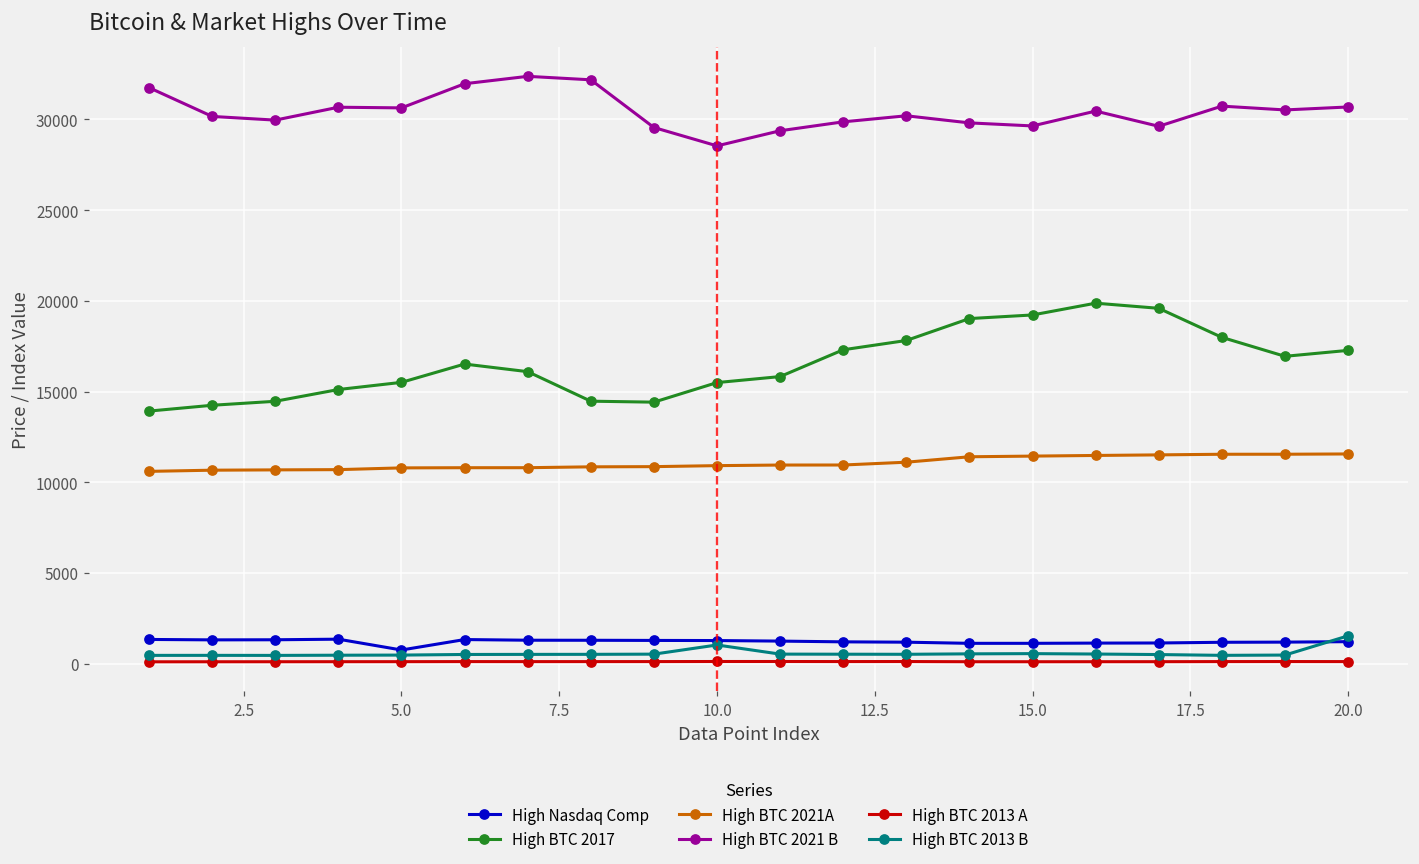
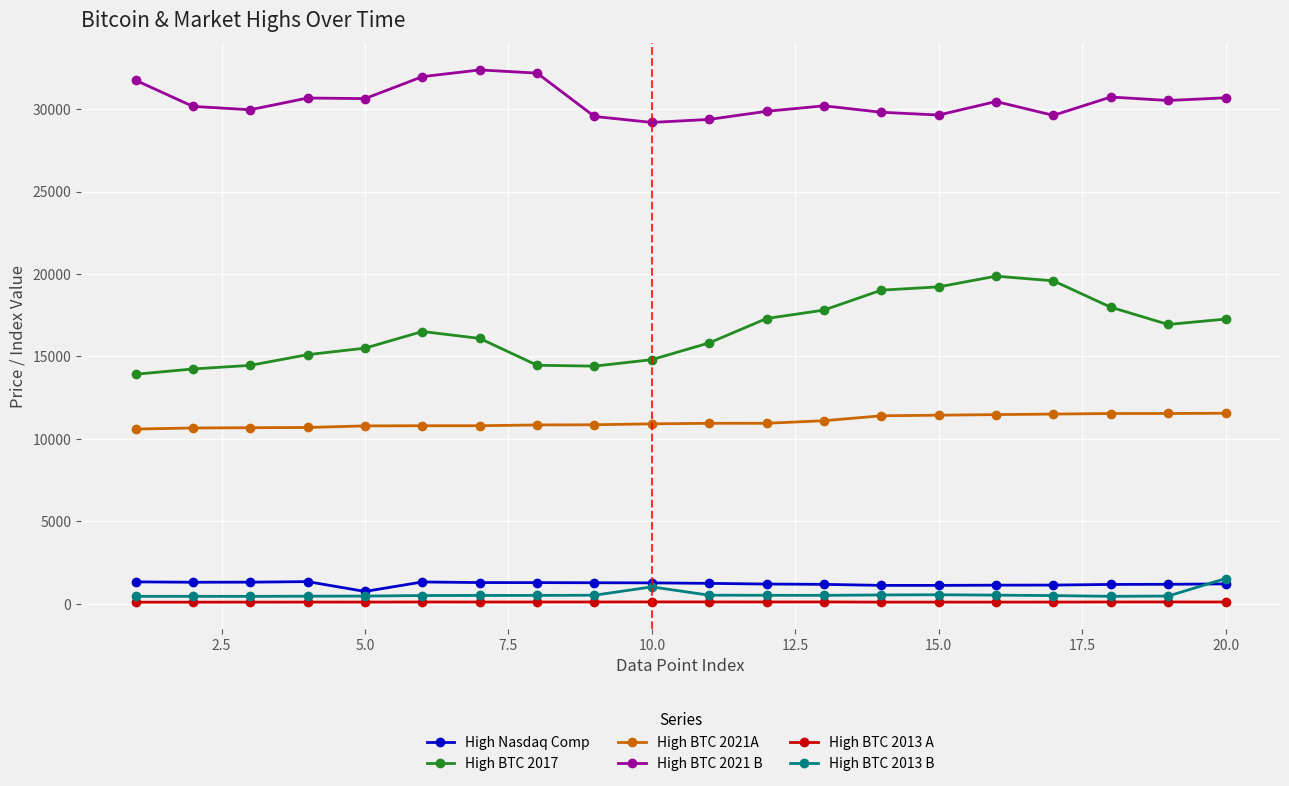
  {
    "High Nasdaq Comp": {
      "5.0": 700,
      "10.0": 1300,
      "15.0": 1100,
      "20.0": 1200
    },
    "High BTC 2017": {
      "5.0": 15500,
-     "10.0": 15500,
+     "10.0": 14800,
      "15.0": 19200,
      "20.0": 17300
    },
    "High BTC 2021A": {
      "5.0": 10800,
      "10.0": 10900,
      "15.0": 11400,
      "20.0": 11600
    },
    "High BTC 2021 B": {
      "5.0": 30600,
-     "10.0": 28500,
+     "10.0": 29200,
      "15.0": 29600,
      "20.0": 30700
    },
    "High BTC 2013 A": {
      "5.0": 100,
      "10.0": 100,
      "15.0": 100,
      "20.0": 100
    },
    "High BTC 2013 B": {
      "5.0": 500,
      "10.0": 1000,
      "15.0": 500,
      "20.0": 1500
    }
  }
